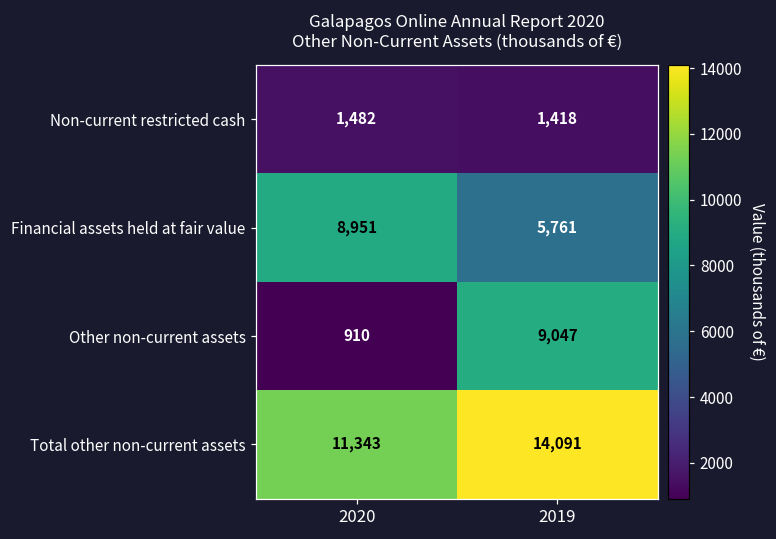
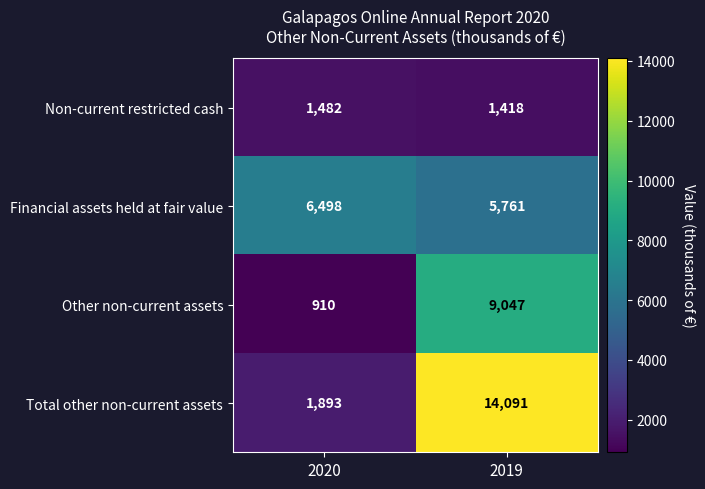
  {
    "Non-current restricted cash": {
      "2020": "1,482",
      "2019": "1,418"
    },
    "Financial assets held at fair value": {
-     "2020": "8,951",
+     "2020": "6,498",
      "2019": "5,761"
    },
    "Other non-current assets": {
      "2020": "910",
      "2019": "9,047"
    },
    "Total other non-current assets": {
-     "2020": "11,343",
+     "2020": "1,893",
      "2019": "14,091"
    }
  }
